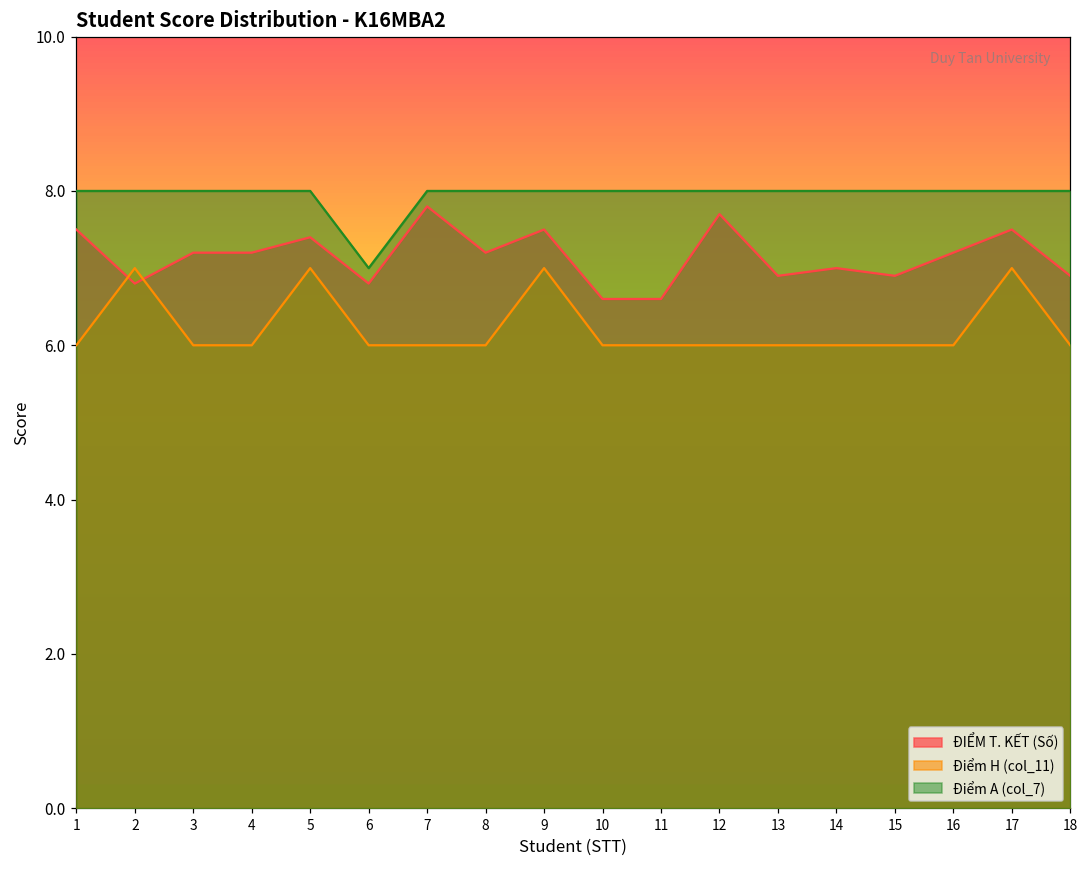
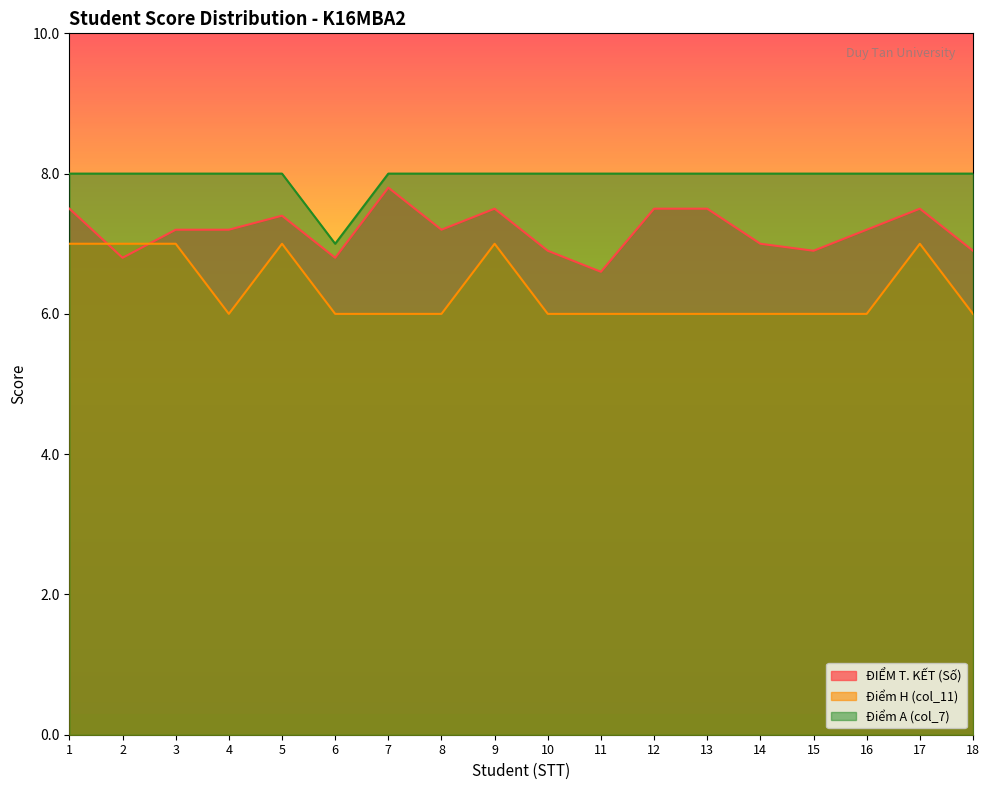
  {
    "ĐIỂM T. KẾT (Số)": {
      "1": 7.5,
      "2": 6.8,
      "3": 7.2,
      "4": 7.2,
      "5": 7.4,
      "6": 6.8,
      "7": 7.8,
      "8": 7.2,
      "9": 7.5,
-     "10": 6.6,
+     "10": 6.9,
      "11": 6.6,
-     "12": 7.7,
-     "13": 6.9,
+     "12": 7.5,
+     "13": 7.5,
      "14": 7.0,
      "15": 6.9,
      "16": 7.2,
      "17": 7.5,
      "18": 6.9
    },
    "Điểm H (col_11)": {
-     "1": 6,
+     "1": 7,
      "2": 7,
-     "3": 6,
+     "3": 7,
      "4": 6,
      "5": 7,
      "6": 6,
      "7": 6,
      "8": 6,
      "9": 7,
      "10": 6,
      "11": 6,
      "12": 6,
      "13": 6,
      "14": 6,
      "15": 6,
      "16": 6,
      "17": 7,
      "18": 6
    },
    "Điểm A (col_7)": {
      "1": 8.0,
      "2": 8.0,
      "3": 8.0,
      "4": 8.0,
      "5": 8.0,
      "6": 7.0,
      "7": 8.0,
      "8": 8.0,
      "9": 8.0,
      "10": 8.0,
      "11": 8.0,
      "12": 8.0,
      "13": 8.0,
      "14": 8.0,
      "15": 8.0,
      "16": 8.0,
      "17": 8.0,
      "18": 8.0
    }
  }
